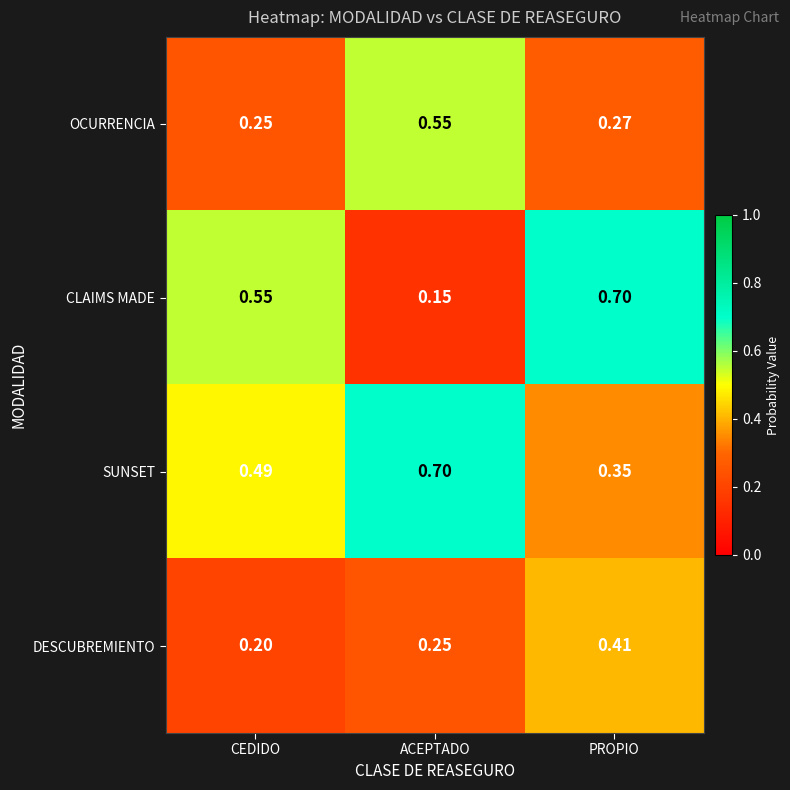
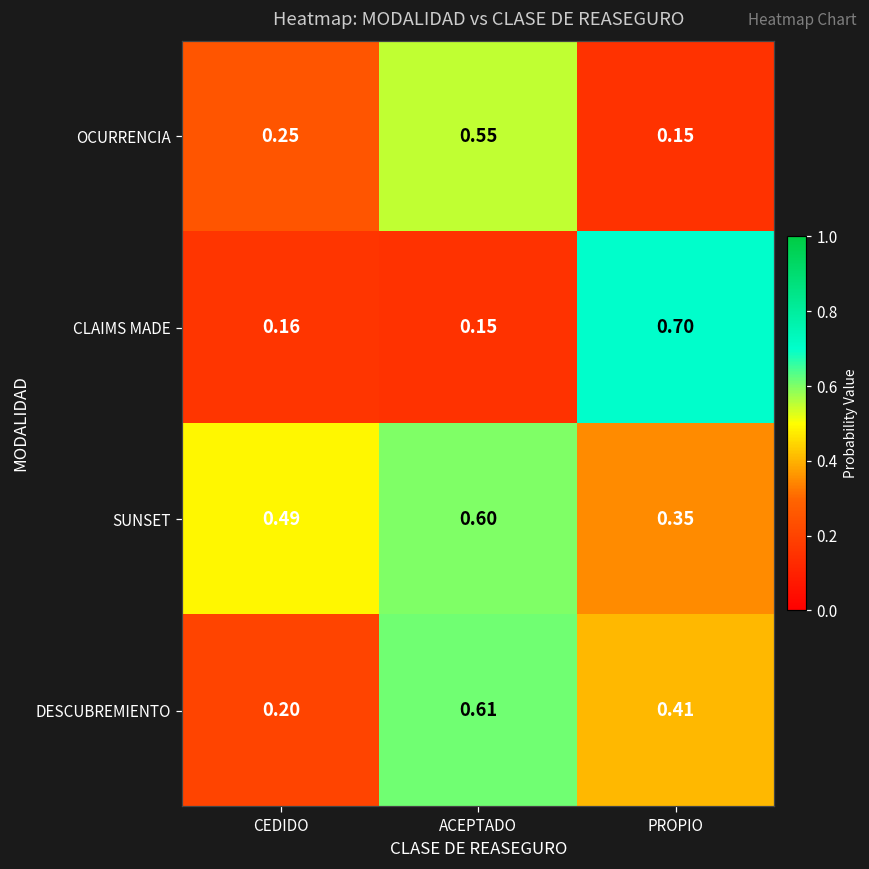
  {
    "OCURRENCIA": {
      "CEDIDO": 0.25,
      "ACEPTADO": 0.55,
-     "PROPIO": 0.27
+     "PROPIO": 0.15
    },
    "CLAIMS MADE": {
-     "CEDIDO": 0.55,
+     "CEDIDO": 0.16,
      "ACEPTADO": 0.15,
      "PROPIO": 0.70
    },
    "SUNSET": {
      "CEDIDO": 0.49,
-     "ACEPTADO": 0.70,
+     "ACEPTADO": 0.60,
      "PROPIO": 0.35
    },
    "DESCUBREMIENTO": {
      "CEDIDO": 0.20,
-     "ACEPTADO": 0.25,
+     "ACEPTADO": 0.61,
      "PROPIO": 0.41
    }
  }
